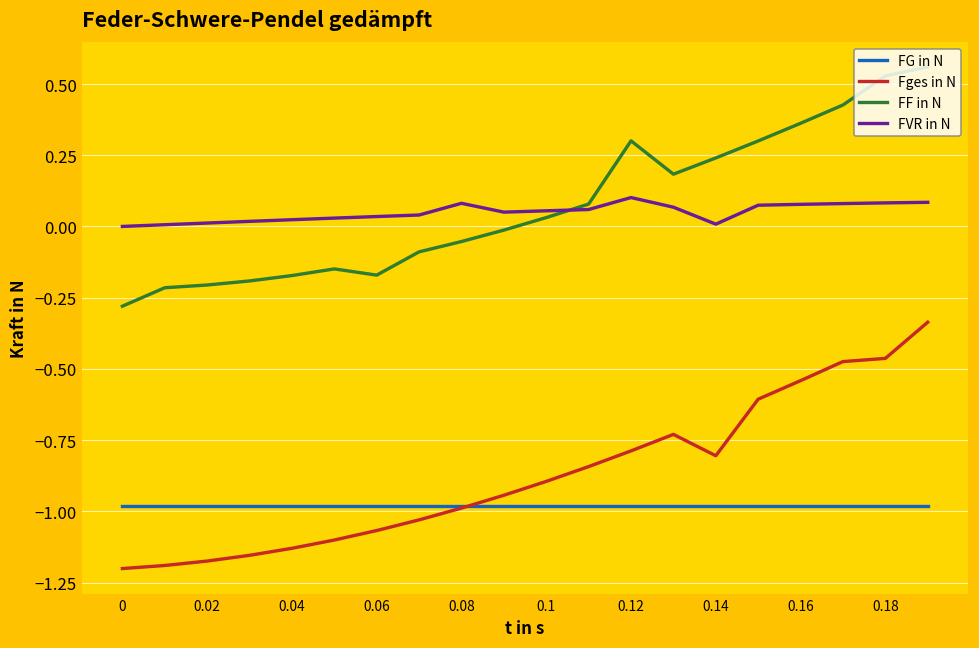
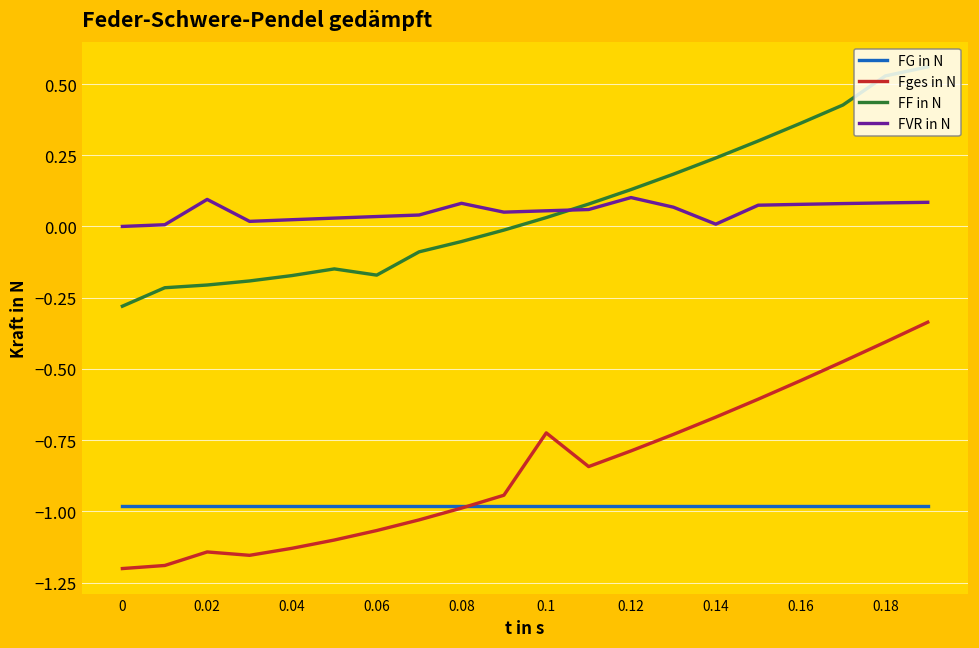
  {
    "FG in N": {
      "0": -0.98,
      "0.02": -0.98,
      "0.04": -0.98,
      "0.06": -0.98,
      "0.1": -0.98,
      "0.12": -0.98,
      "0.14": -0.98,
      "0.16": -0.98,
      "0.18": -0.98
    },
    "Fges in N": {
      "0": -1.20,
-     "0.02": -1.17,
+     "0.02": -1.14,
      "0.04": -1.13,
      "0.06": -1.07,
-     "0.1": -0.90,
+     "0.1": -0.72,
      "0.12": -0.79,
-     "0.14": -0.81,
+     "0.14": -0.67,
      "0.16": -0.54,
-     "0.18": -0.46
+     "0.18": -0.41
    },
    "FF in N": {
      "0": -0.28,
      "0.02": -0.21,
      "0.04": -0.17,
      "0.06": -0.17,
      "0.08": -0.05,
      "0.1": 0.03,
-     "0.12": 0.30,
+     "0.12": 0.13,
      "0.14": 0.24,
      "0.16": 0.36
    },
    "FVR in N": {
      "0": 0.00,
-     "0.02": 0.01,
+     "0.02": 0.09,
      "0.04": 0.02,
      "0.06": 0.03,
      "0.08": 0.08,
      "0.1": 0.05,
      "0.12": 0.10,
      "0.14": 0.01,
      "0.16": 0.08,
      "0.18": 0.08
    }
  }
